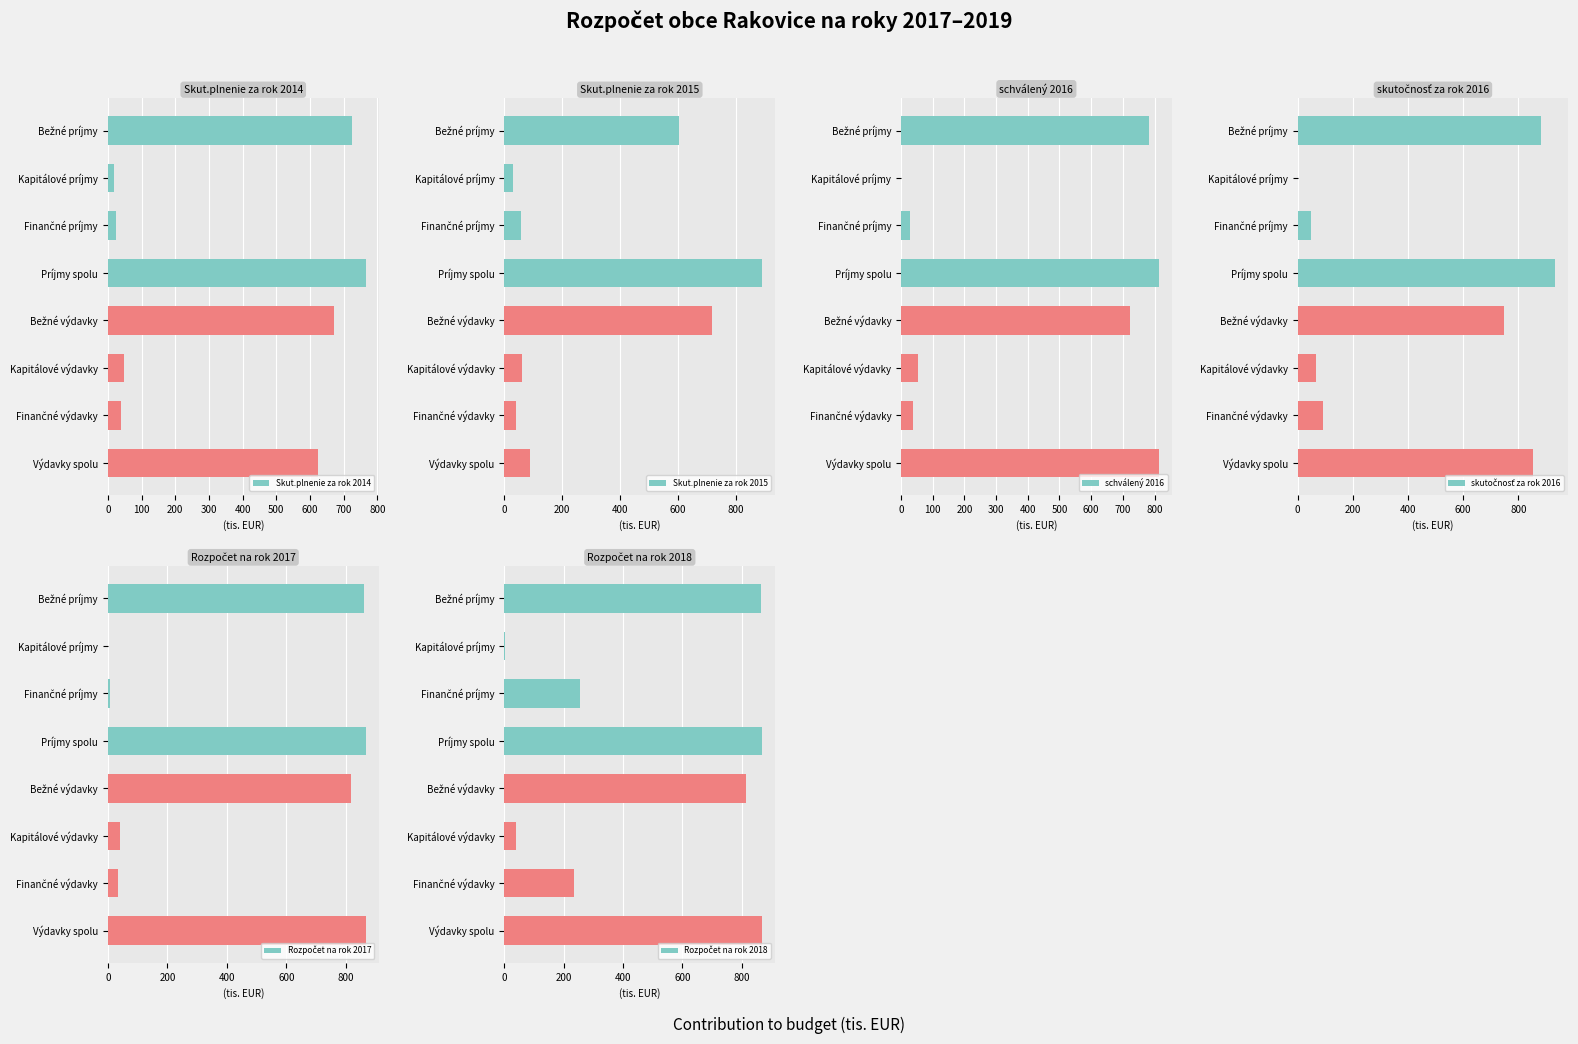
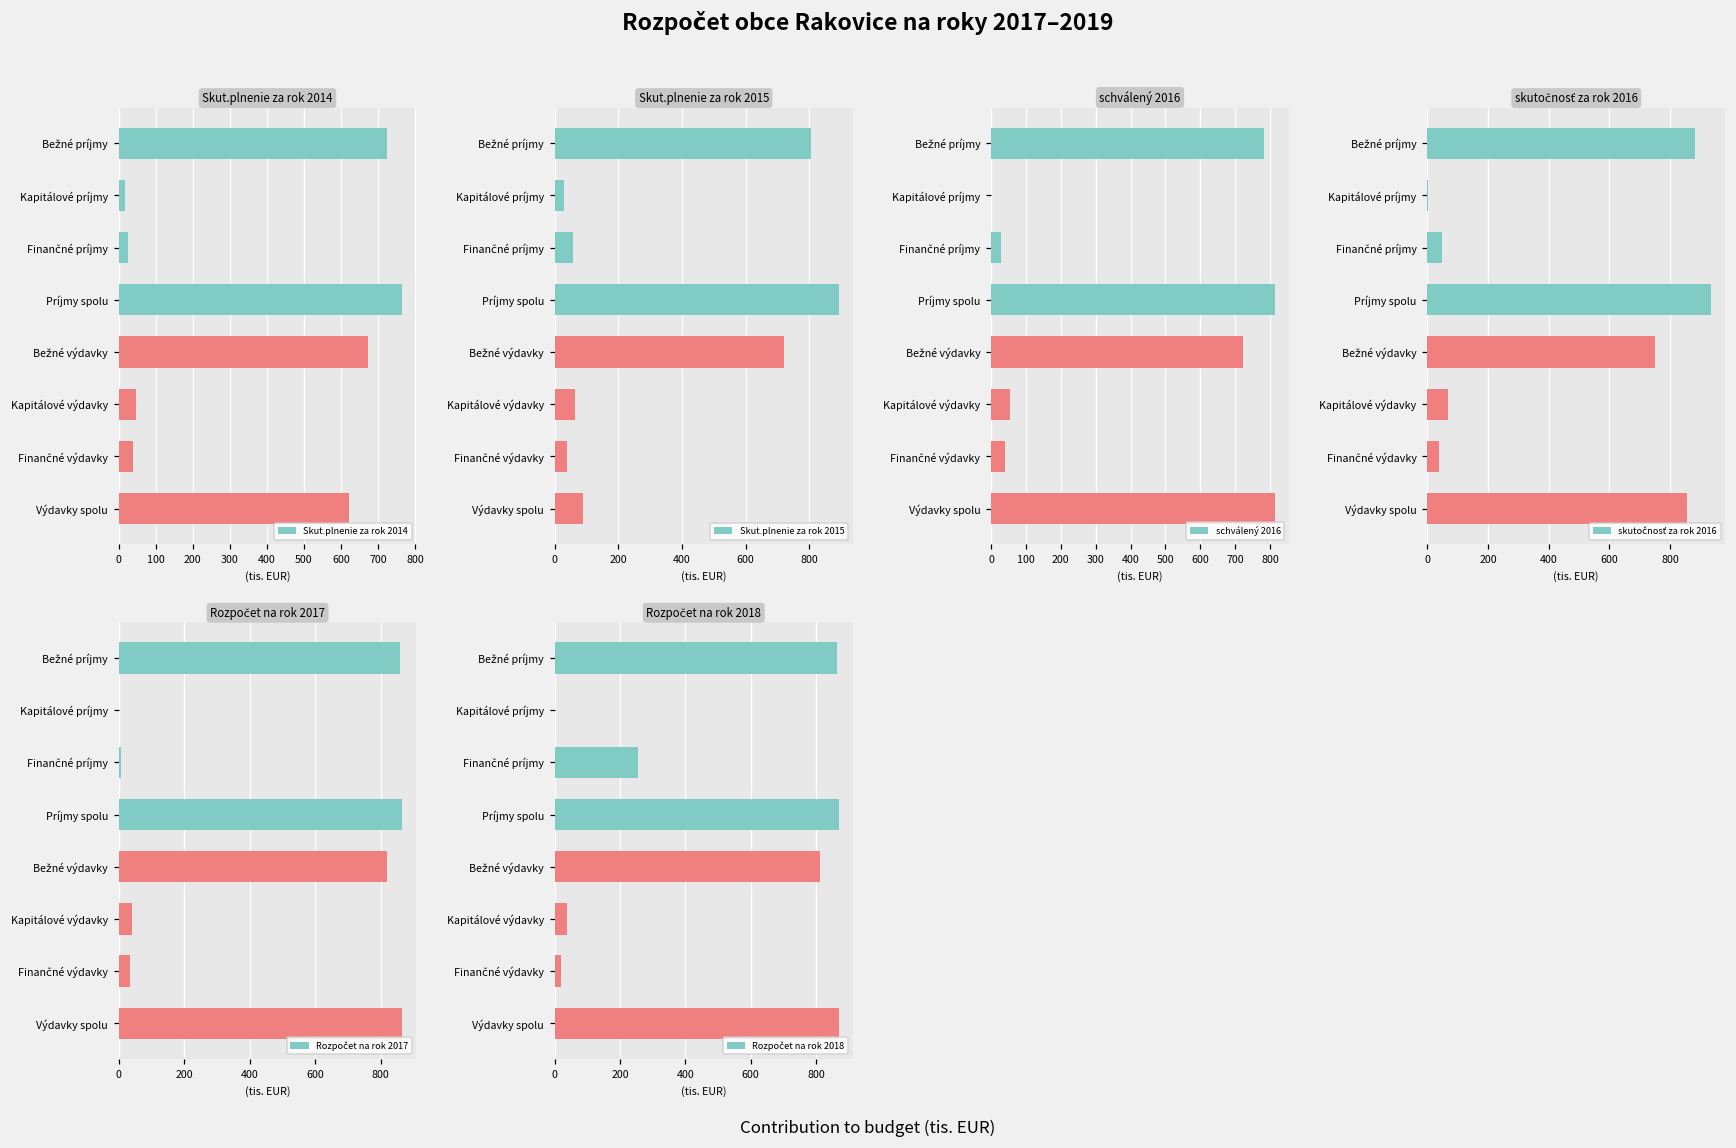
  {
    "Skut.plnenie za rok 2014": {
      "Bežné príjmy": 720,
      "Kapitálové príjmy": 20,
      "Finančné príjmy": 20,
      "Príjmy spolu": 770,
      "Bežné výdavky": 670,
      "Kapitálové výdavky": 50,
      "Finančné výdavky": 40,
      "Výdavky spolu": 620
    },
    "Skut.plnenie za rok 2015": {
-     "Bežné príjmy": 610,
+     "Bežné príjmy": 800,
      "Kapitálové príjmy": 30,
      "Finančné príjmy": 60,
      "Príjmy spolu": 890,
      "Bežné výdavky": 720,
      "Kapitálové výdavky": 60,
      "Finančné výdavky": 40,
      "Výdavky spolu": 90
    },
    "schválený 2016": {
      "Bežné príjmy": 780,
      "Finančné príjmy": 30,
      "Príjmy spolu": 810,
      "Bežné výdavky": 720,
      "Kapitálové výdavky": 50,
      "Finančné výdavky": 40,
      "Výdavky spolu": 810
    },
    "skutočnosť za rok 2016": {
      "Bežné príjmy": 880,
      "Finančné príjmy": 50,
      "Príjmy spolu": 930,
      "Bežné výdavky": 750,
      "Kapitálové výdavky": 70,
-     "Finančné výdavky": 90,
+     "Finančné výdavky": 40,
      "Výdavky spolu": 860
    },
    "Rozpočet na rok 2017": {
      "Bežné príjmy": 860,
      "Príjmy spolu": 870,
      "Bežné výdavky": 820,
      "Kapitálové výdavky": 40,
      "Finančné výdavky": 30,
      "Výdavky spolu": 870
    },
    "Rozpočet na rok 2018": {
      "Bežné príjmy": 860,
      "Finančné príjmy": 250,
      "Príjmy spolu": 870,
      "Bežné výdavky": 810,
      "Kapitálové výdavky": 40,
-     "Finančné výdavky": 230,
+     "Finančné výdavky": 20,
      "Výdavky spolu": 870
    }
  }
